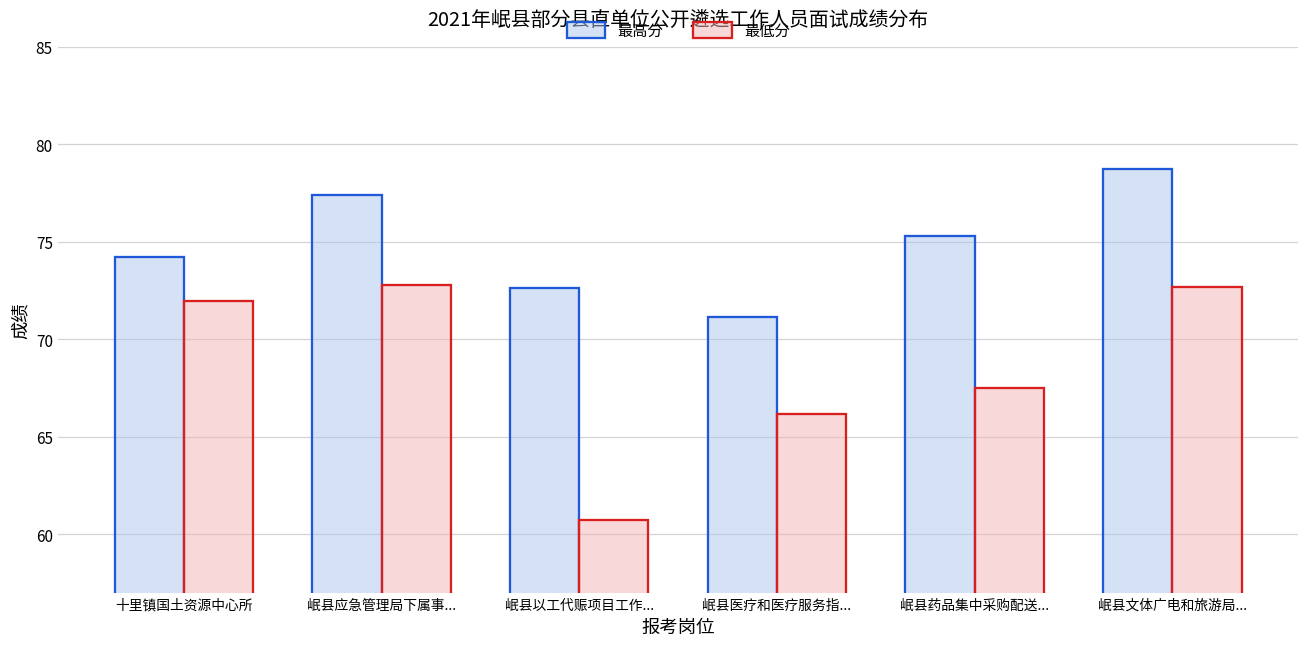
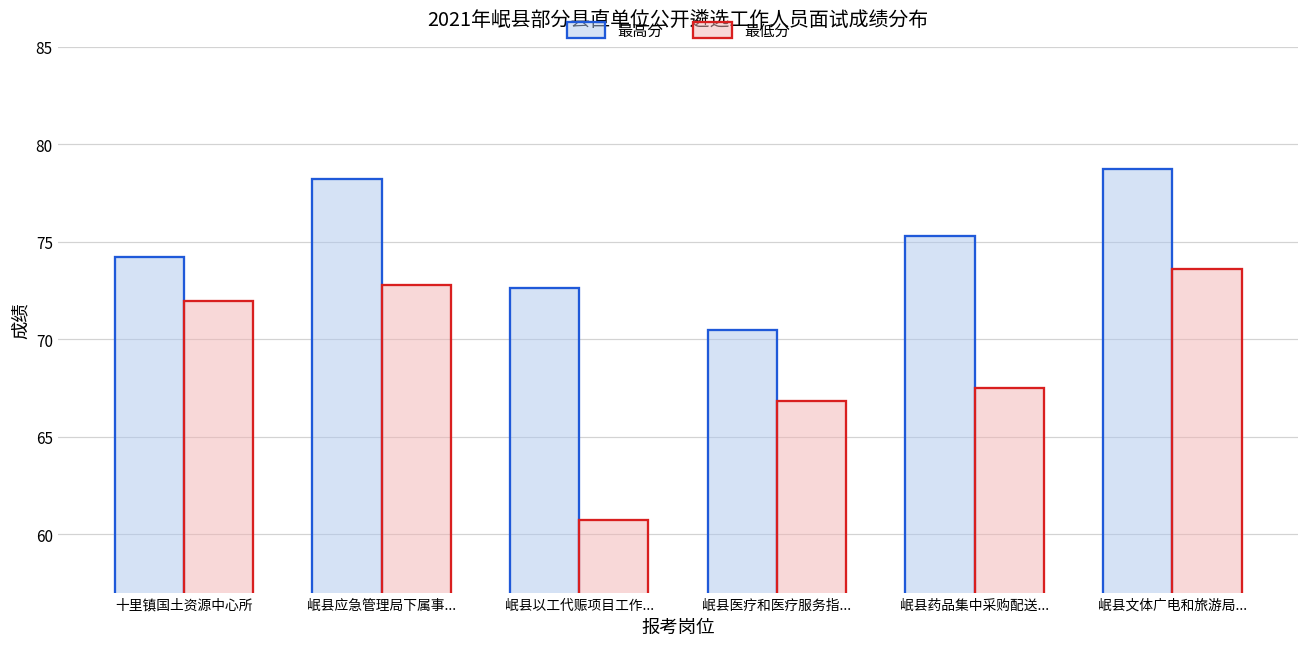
  {
    "最高分": {
      "十里镇国土资源中心所": 74.2,
-     "岷县应急管理局下属事...": 77.4,
+     "岷县应急管理局下属事...": 78.2,
      "岷县以工代赈项目工作...": 72.6,
-     "岷县医疗和医疗服务指...": 71.2,
+     "岷县医疗和医疗服务指...": 70.5,
      "岷县药品集中采购配送...": 75.3,
      "岷县文体广电和旅游局...": 78.8
    },
    "最低分": {
      "十里镇国土资源中心所": 72.0,
      "岷县应急管理局下属事...": 72.8,
      "岷县以工代赈项目工作...": 60.7,
-     "岷县医疗和医疗服务指...": 66.2,
+     "岷县医疗和医疗服务指...": 66.9,
      "岷县药品集中采购配送...": 67.5,
-     "岷县文体广电和旅游局...": 72.7
+     "岷县文体广电和旅游局...": 73.6
    }
  }
